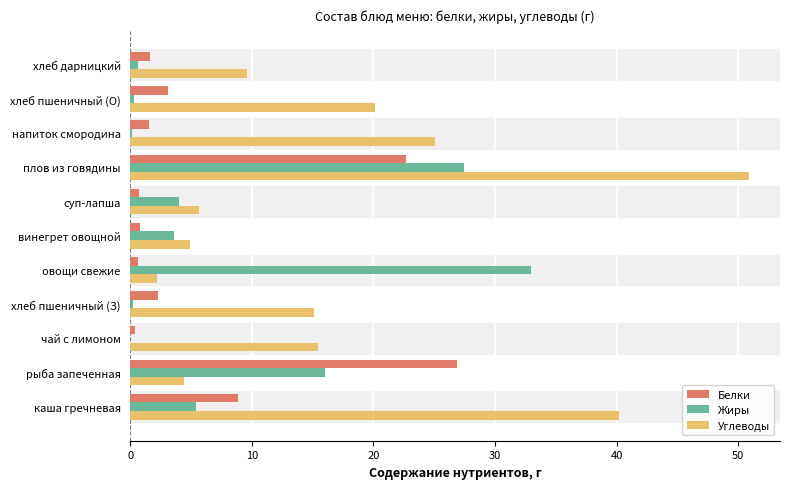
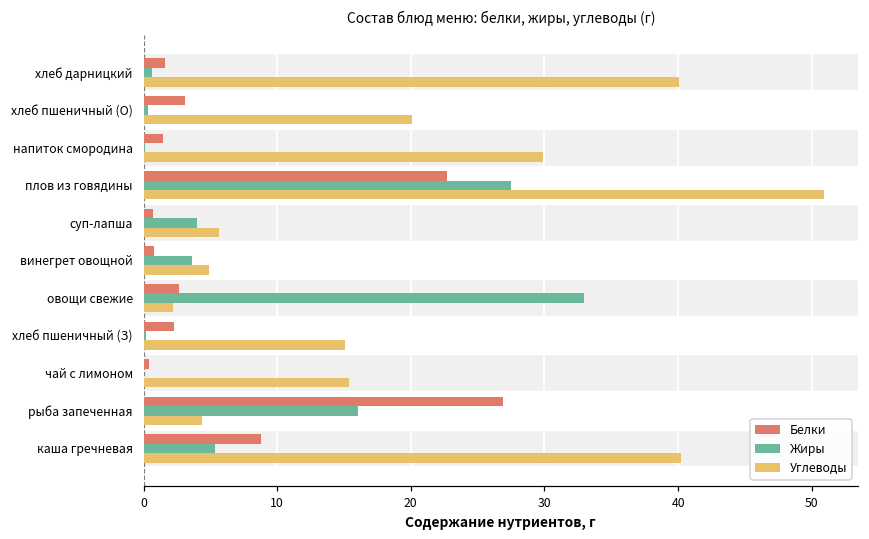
  {
    "Белки": {
      "хлеб дарницкий": 1.6,
      "хлеб пшеничный (О)": 3.1,
      "напиток смородина": 1.5,
      "плов из говядины": 22.7,
      "суп-лапша": 0.7,
      "винегрет овощной": 0.8,
-     "овощи свежие": 0.6,
+     "овощи свежие": 2.7,
      "хлеб пшеничный (З)": 2.3,
      "чай с лимоном": 0.4,
      "рыба запеченная": 26.9,
      "каша гречневая": 8.8
    },
    "Жиры": {
      "хлеб дарницкий": 0.6,
      "хлеб пшеничный (О)": 0.3,
      "плов из говядины": 27.5,
      "суп-лапша": 4.0,
      "винегрет овощной": 3.6,
      "овощи свежие": 33.0,
      "чай с лимоном": 0.0,
      "рыба запеченная": 16.0,
      "каша гречневая": 5.4
    },
    "Углеводы": {
-     "хлеб дарницкий": 9.6,
+     "хлеб дарницкий": 40.1,
      "хлеб пшеничный (О)": 20.1,
-     "напиток смородина": 25.1,
+     "напиток смородина": 29.9,
      "плов из говядины": 50.9,
      "суп-лапша": 5.7,
      "винегрет овощной": 4.9,
      "овощи свежие": 2.2,
      "хлеб пшеничный (З)": 15.1,
      "чай с лимоном": 15.4,
      "рыба запеченная": 4.4,
      "каша гречневая": 40.2
    }
  }
